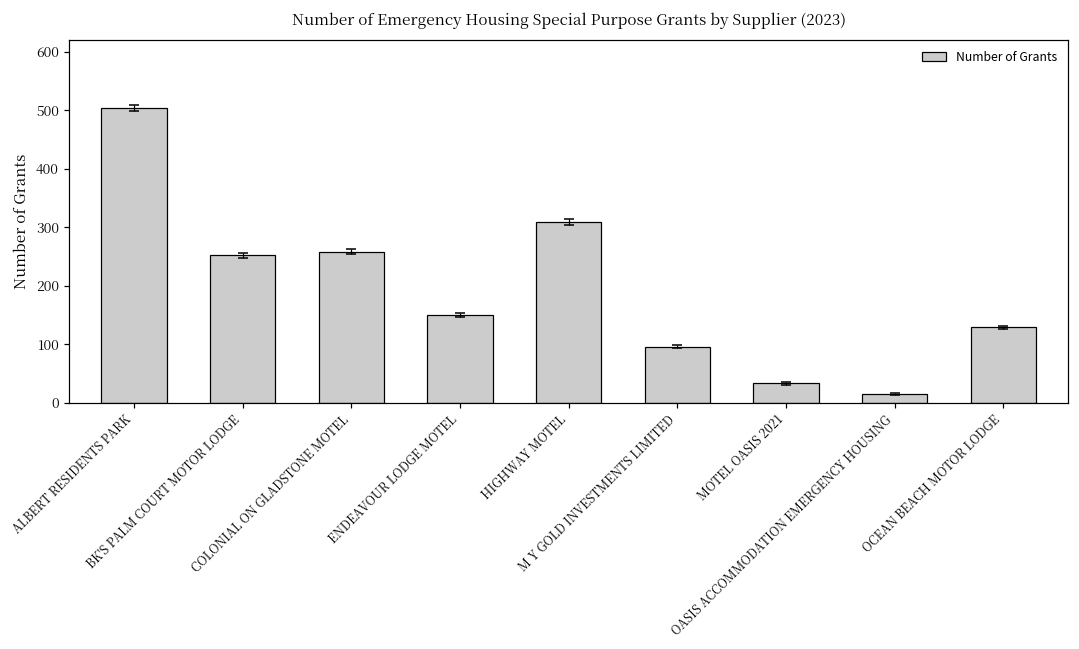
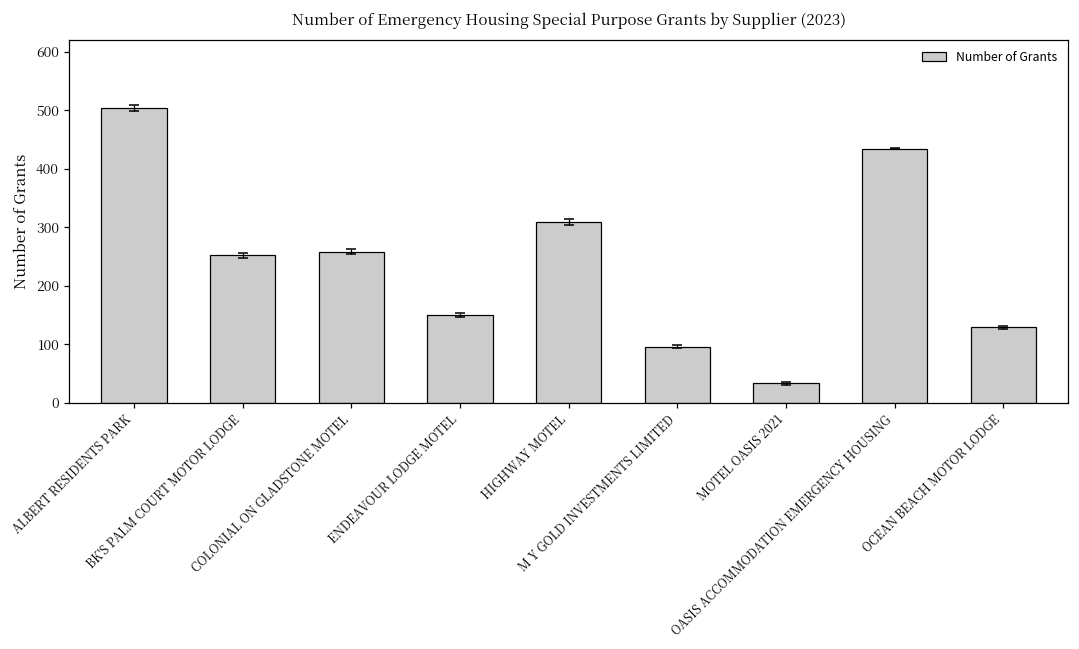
  {
    "Number of Grants": {
      "ALBERT RESIDENTS PARK": 500,
      "BK'S PALM COURT MOTOR LODGE": 250,
      "COLONIAL ON GLADSTONE MOTEL": 260,
      "ENDEAVOUR LODGE MOTEL": 150,
      "HIGHWAY MOTEL": 310,
      "M Y GOLD INVESTMENTS LIMITED": 100,
      "MOTEL OASIS 2021": 30,
-     "OASIS ACCOMMODATION EMERGENCY HOUSING": 20,
+     "OASIS ACCOMMODATION EMERGENCY HOUSING": 430,
      "OCEAN BEACH MOTOR LODGE": 130
    }
  }
